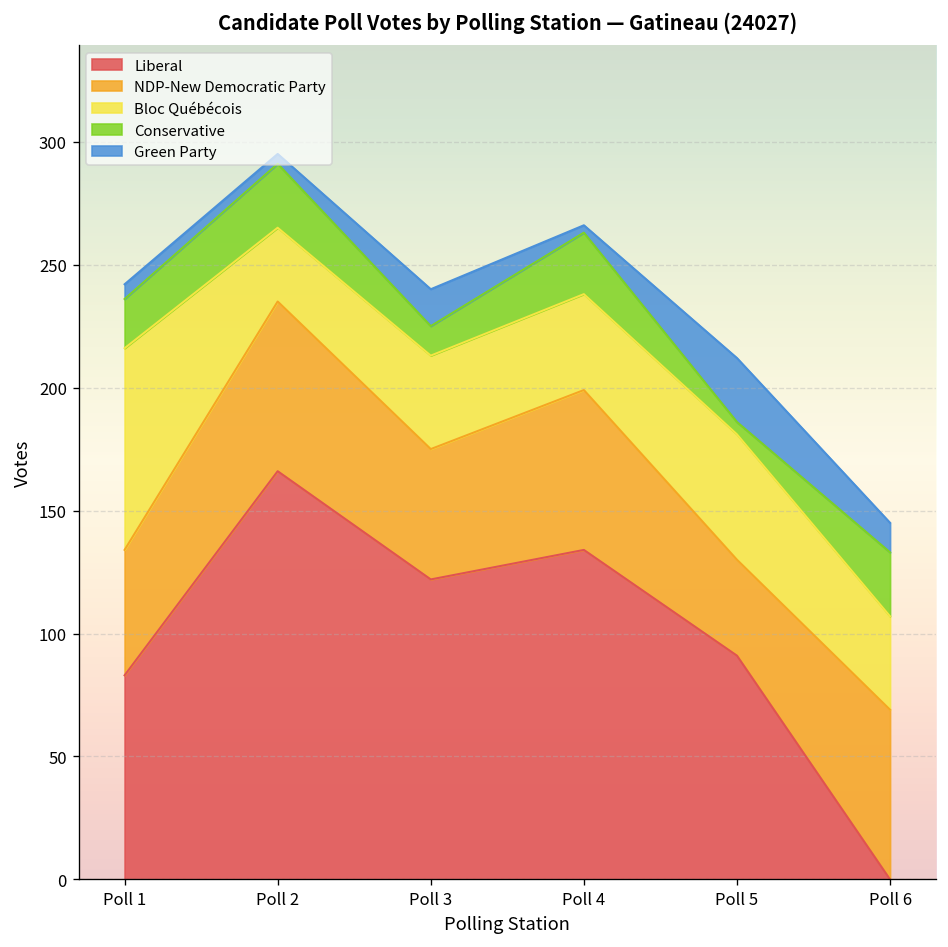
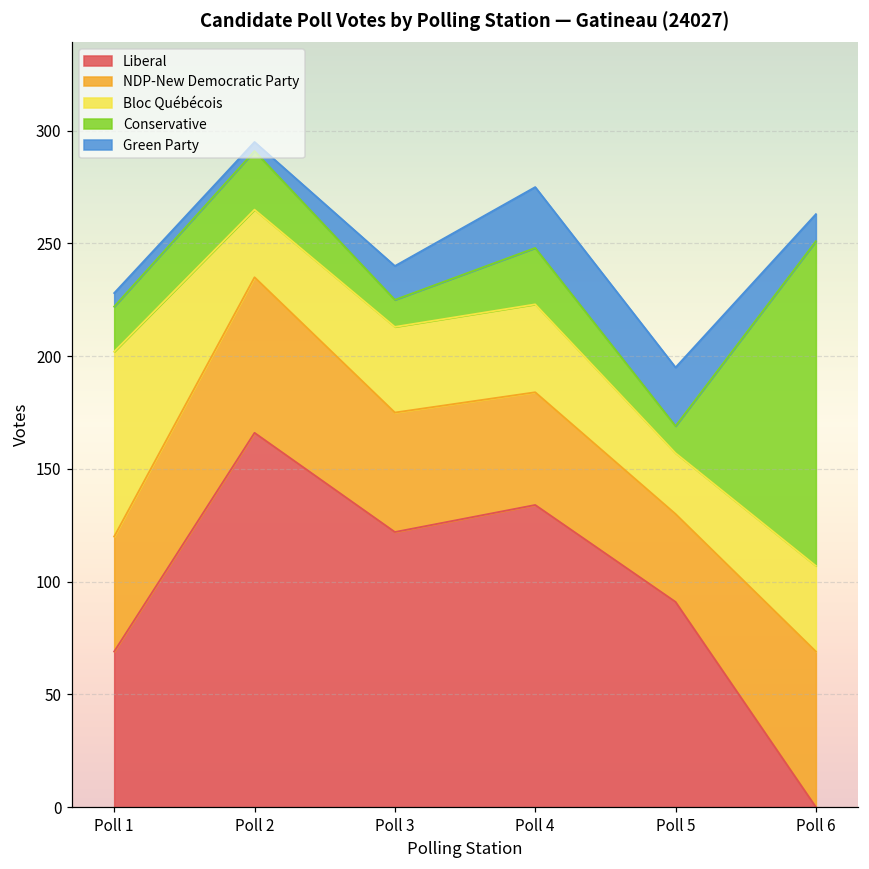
  {
    "Liberal": {
-     "Poll 1": 83,
+     "Poll 1": 69,
      "Poll 2": 166,
      "Poll 3": 122,
      "Poll 4": 134,
      "Poll 5": 91,
      "Poll 6": 0
    },
    "NDP-New Democratic Party": {
      "Poll 1": 51,
      "Poll 2": 69,
      "Poll 3": 53,
-     "Poll 4": 65,
+     "Poll 4": 50,
      "Poll 5": 39,
      "Poll 6": 69
    },
    "Bloc Québécois": {
      "Poll 1": 82,
      "Poll 2": 30,
      "Poll 3": 38,
      "Poll 4": 39,
-     "Poll 5": 51,
+     "Poll 5": 27,
      "Poll 6": 38
    },
    "Conservative": {
      "Poll 1": 20,
      "Poll 3": 12,
      "Poll 4": 25,
-     "Poll 5": 5,
-     "Poll 6": 26
+     "Poll 5": 12,
+     "Poll 6": 144
    },
    "Green Party": {
      "Poll 1": 6,
      "Poll 3": 15,
-     "Poll 4": 3,
+     "Poll 4": 27,
      "Poll 5": 26,
      "Poll 6": 12
    }
  }
